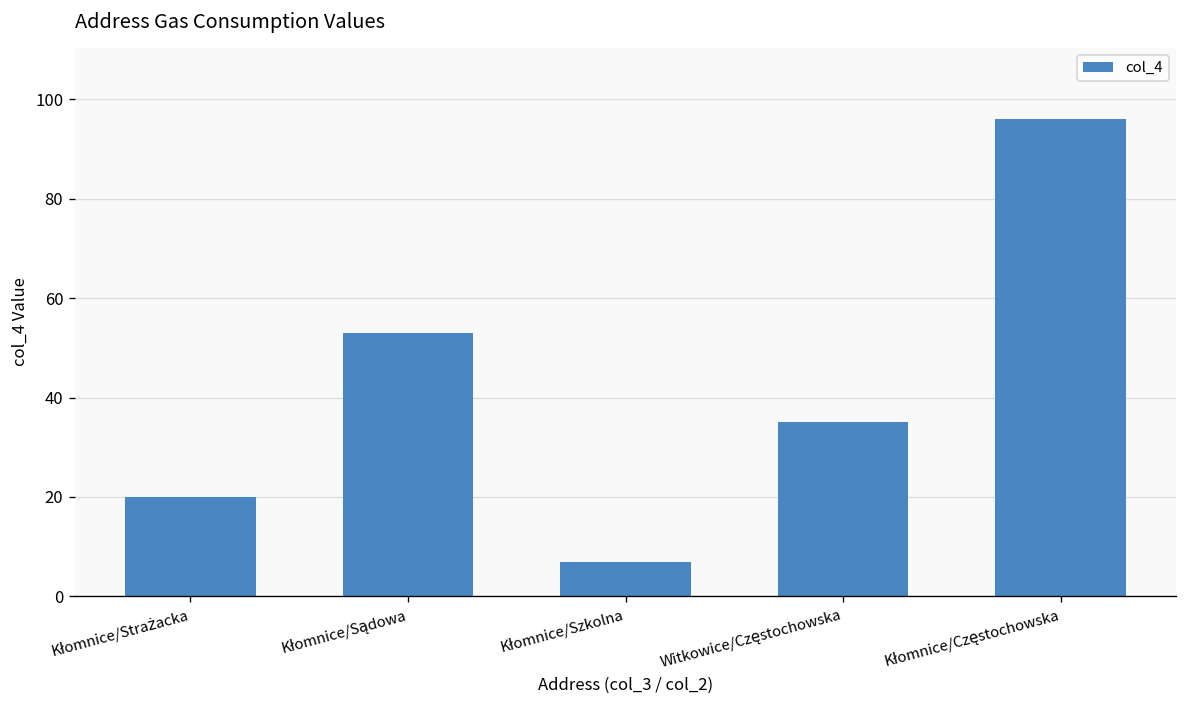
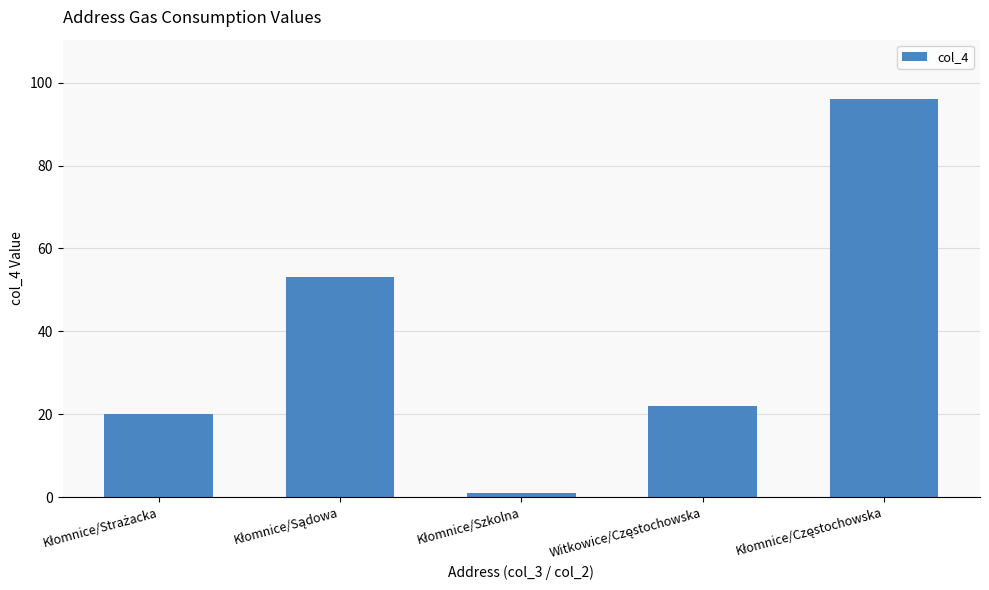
  {
    "Kłomnice/Strażacka": 20,
    "Kłomnice/Sądowa": 53,
-   "Kłomnice/Szkolna": 7,
-   "Witkowice/Częstochowska": 35,
+   "Kłomnice/Szkolna": 1,
+   "Witkowice/Częstochowska": 22,
    "Kłomnice/Częstochowska": 96
  }
